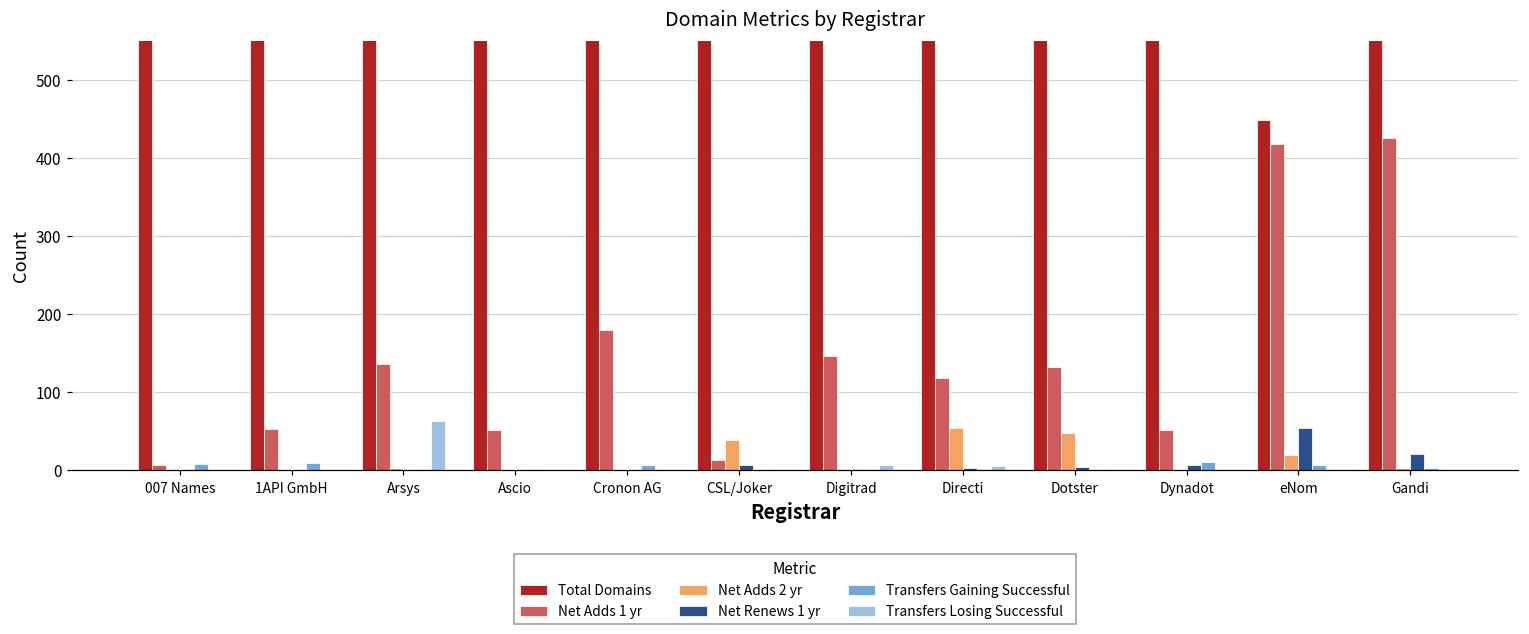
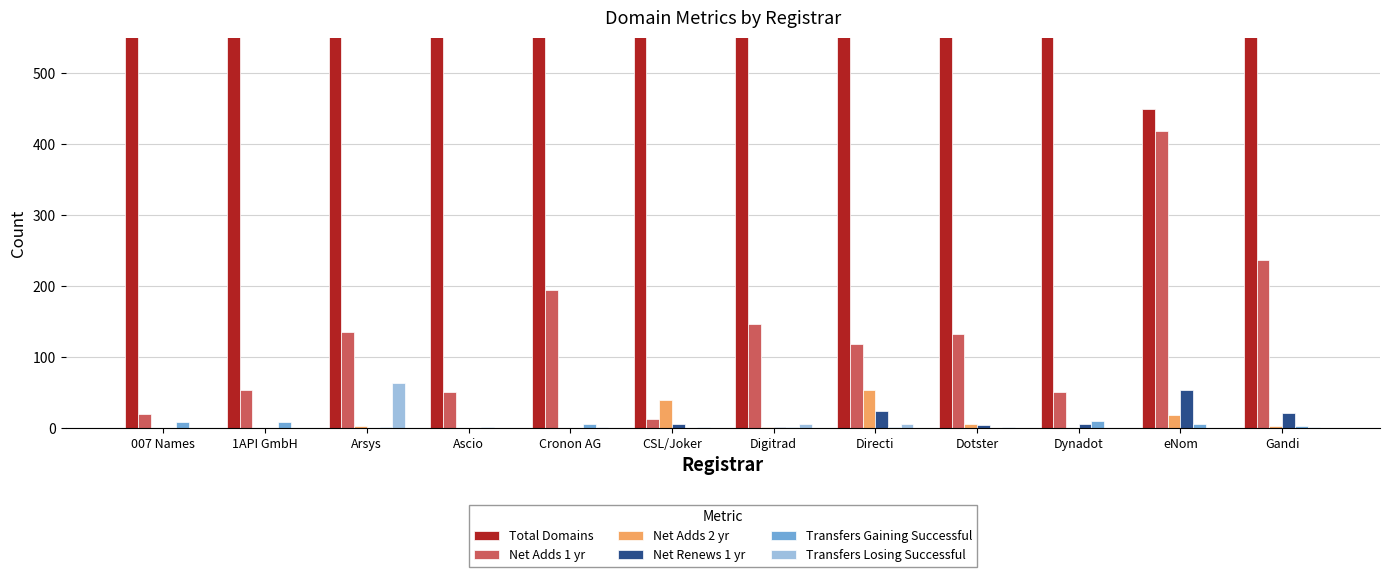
  {
    "Total Domains": {
      "eNom": 450
    },
    "Net Adds 1 yr": {
-     "007 Names": 10,
+     "007 Names": 20,
      "1API GmbH": 50,
      "Arsys": 140,
      "Ascio": 50,
-     "Cronon AG": 180,
+     "Cronon AG": 200,
      "CSL/Joker": 10,
      "Digitrad": 150,
      "Directi": 120,
      "Dotster": 130,
      "Dynadot": 50,
      "eNom": 420,
-     "Gandi": 430
+     "Gandi": 240
    },
    "Net Adds 2 yr": {
      "007 Names": 0,
      "1API GmbH": 0,
      "Ascio": 0,
      "Cronon AG": 0,
      "CSL/Joker": 40,
      "Directi": 50,
-     "Dotster": 50,
+     "Dotster": 10,
      "Dynadot": 0,
      "eNom": 20
    },
    "Net Renews 1 yr": {
      "007 Names": 0,
      "1API GmbH": 0,
      "Arsys": 0,
      "Ascio": 0,
      "Cronon AG": 0,
      "CSL/Joker": 10,
-     "Directi": 0,
+     "Directi": 20,
      "Dotster": 0,
      "Dynadot": 10,
      "eNom": 50,
      "Gandi": 20
    }
  }
